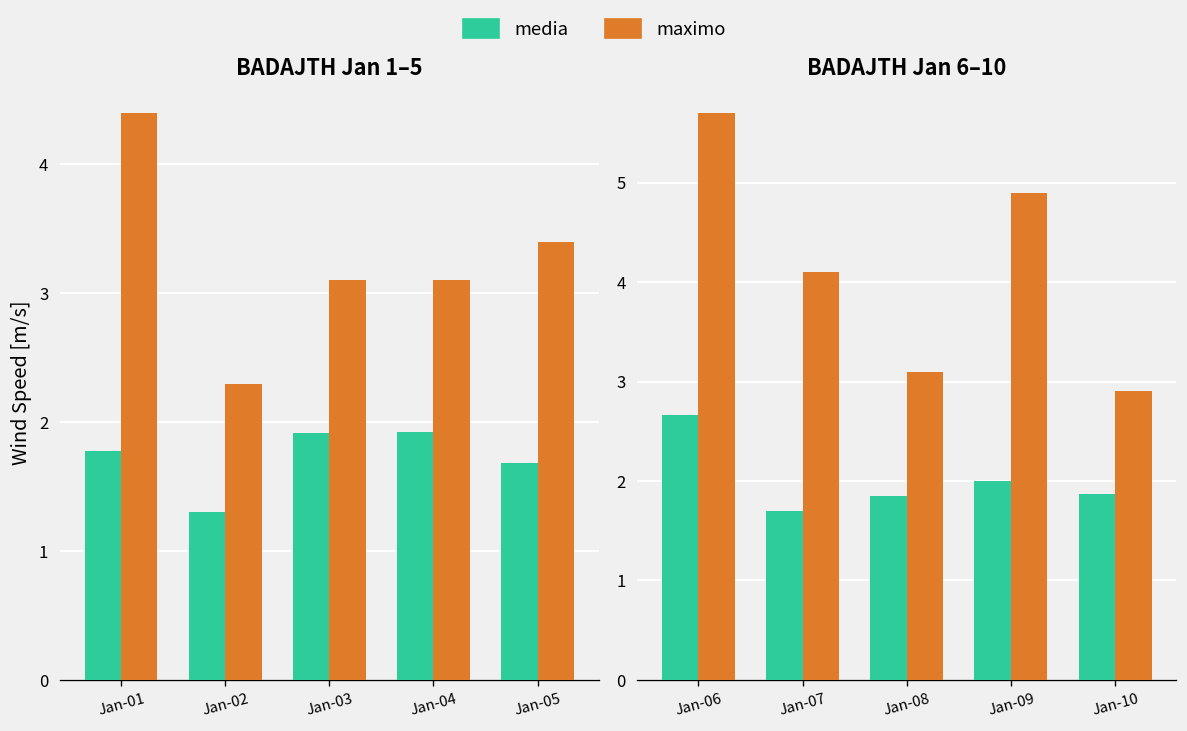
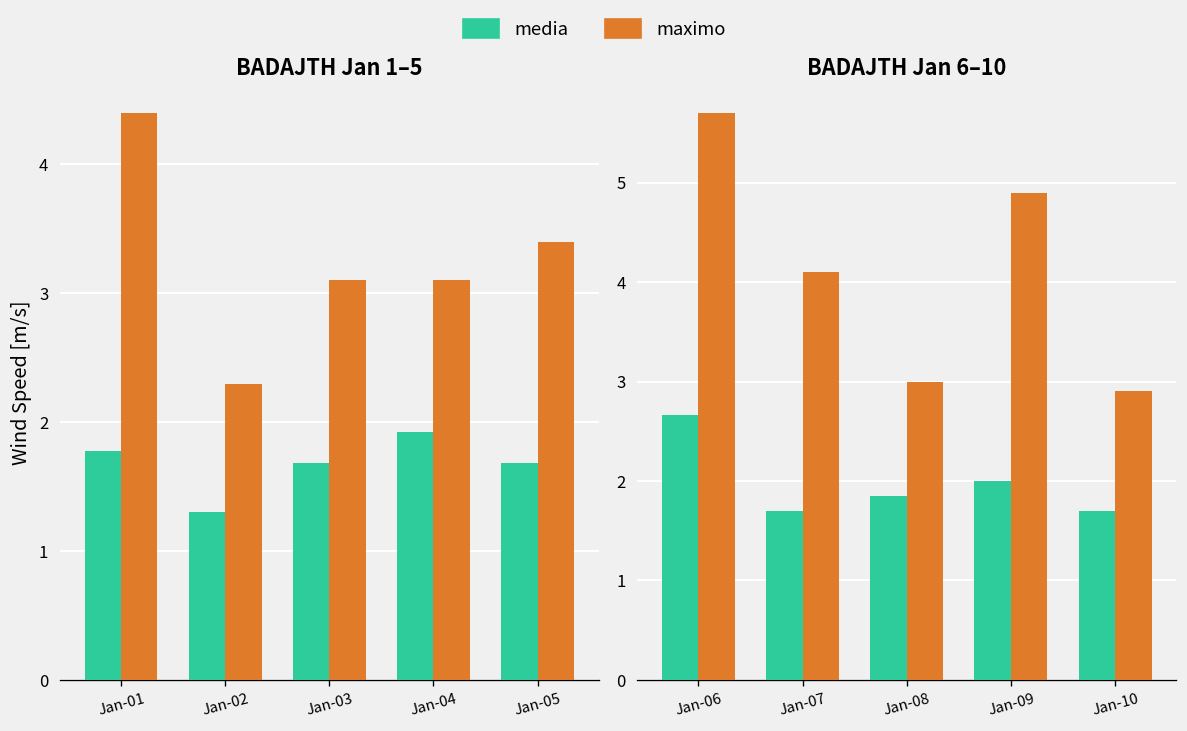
  {
    "BADAJTH Jan 1–5": {
      "media": {
        "Jan-01": 1.78,
        "Jan-02": 1.31,
-       "Jan-03": 1.91,
+       "Jan-03": 1.68,
        "Jan-04": 1.92,
        "Jan-05": 1.68
      },
      "maximo": {
        "Jan-01": 4.40,
        "Jan-02": 2.30,
        "Jan-03": 3.10,
        "Jan-04": 3.10,
        "Jan-05": 3.40
      }
    },
    "BADAJTH Jan 6–10": {
      "media": {
        "Jan-06": 2.7,
        "Jan-07": 1.7,
        "Jan-08": 1.8,
        "Jan-09": 2.0,
-       "Jan-10": 1.9
+       "Jan-10": 1.7
      },
      "maximo": {
        "Jan-06": 5.7,
        "Jan-07": 4.1,
-       "Jan-08": 3.1,
+       "Jan-08": 3.0,
        "Jan-09": 4.9,
        "Jan-10": 2.9
      }
    }
  }
